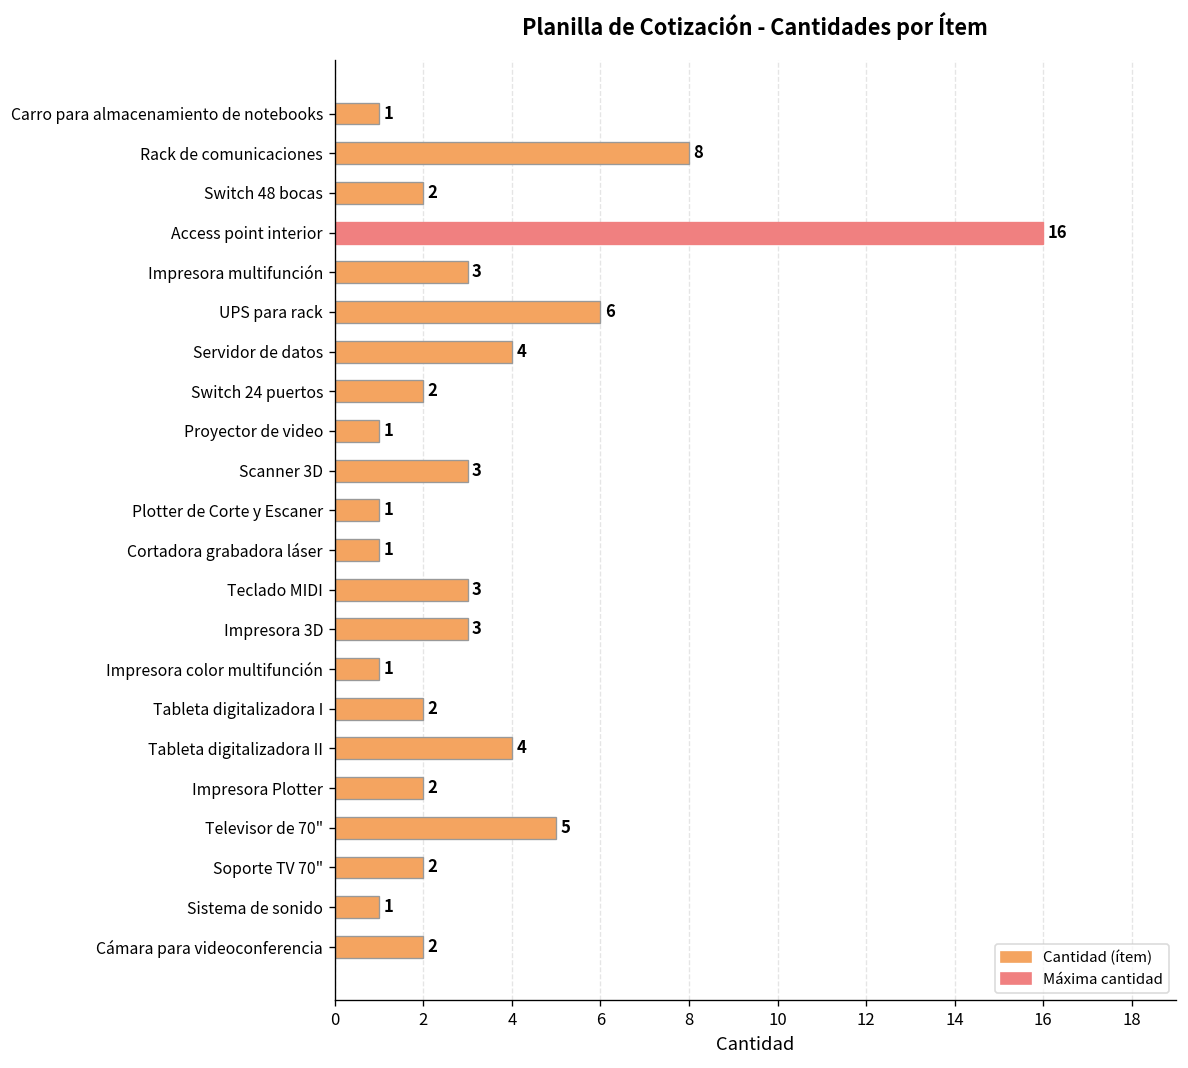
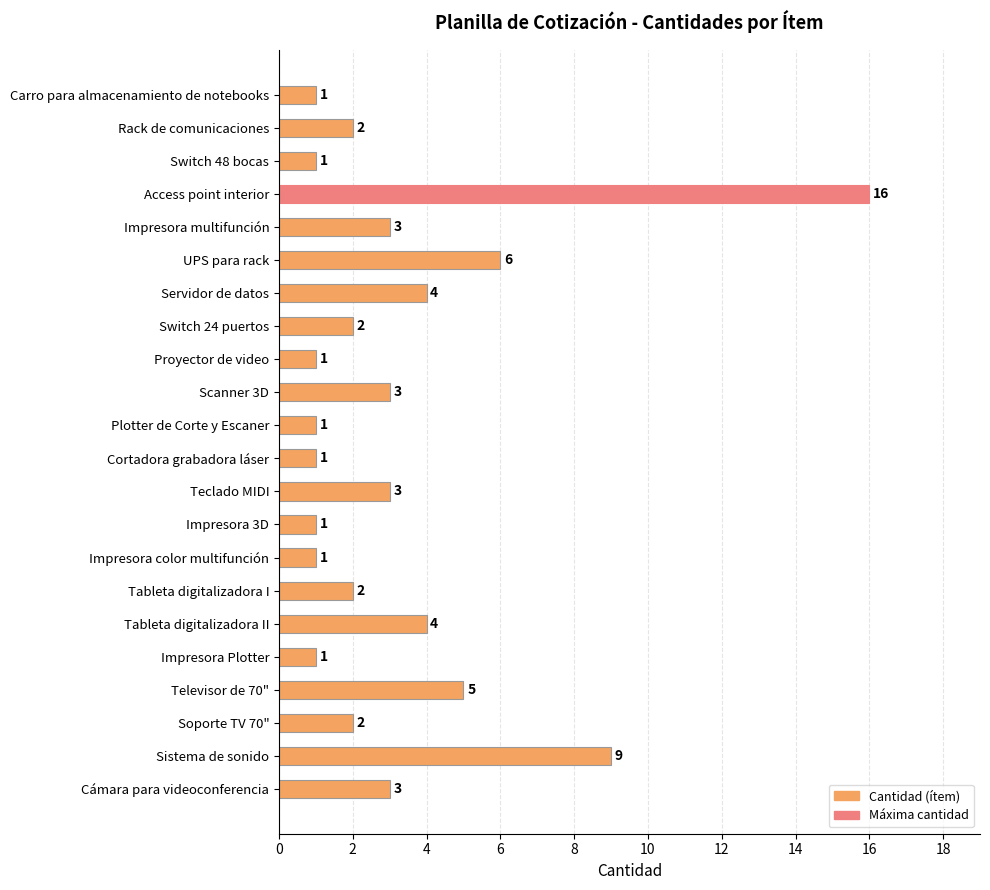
  {
    "Carro para almacenamiento de notebooks": 1,
-   "Rack de comunicaciones": 8,
-   "Switch 48 bocas": 2,
+   "Rack de comunicaciones": 2,
+   "Switch 48 bocas": 1,
    "Access point interior": 16,
    "Impresora multifunción": 3,
    "UPS para rack": 6,
    "Servidor de datos": 4,
    "Switch 24 puertos": 2,
    "Proyector de video": 1,
    "Scanner 3D": 3,
    "Plotter de Corte y Escaner": 1,
    "Cortadora grabadora láser": 1,
    "Teclado MIDI": 3,
-   "Impresora 3D": 3,
+   "Impresora 3D": 1,
    "Impresora color multifunción": 1,
    "Tableta digitalizadora I": 2,
    "Tableta digitalizadora II": 4,
-   "Impresora Plotter": 2,
+   "Impresora Plotter": 1,
    "Televisor de 70\"": 5,
    "Soporte TV 70\"": 2,
-   "Sistema de sonido": 1,
-   "Cámara para videoconferencia": 2
+   "Sistema de sonido": 9,
+   "Cámara para videoconferencia": 3
  }
